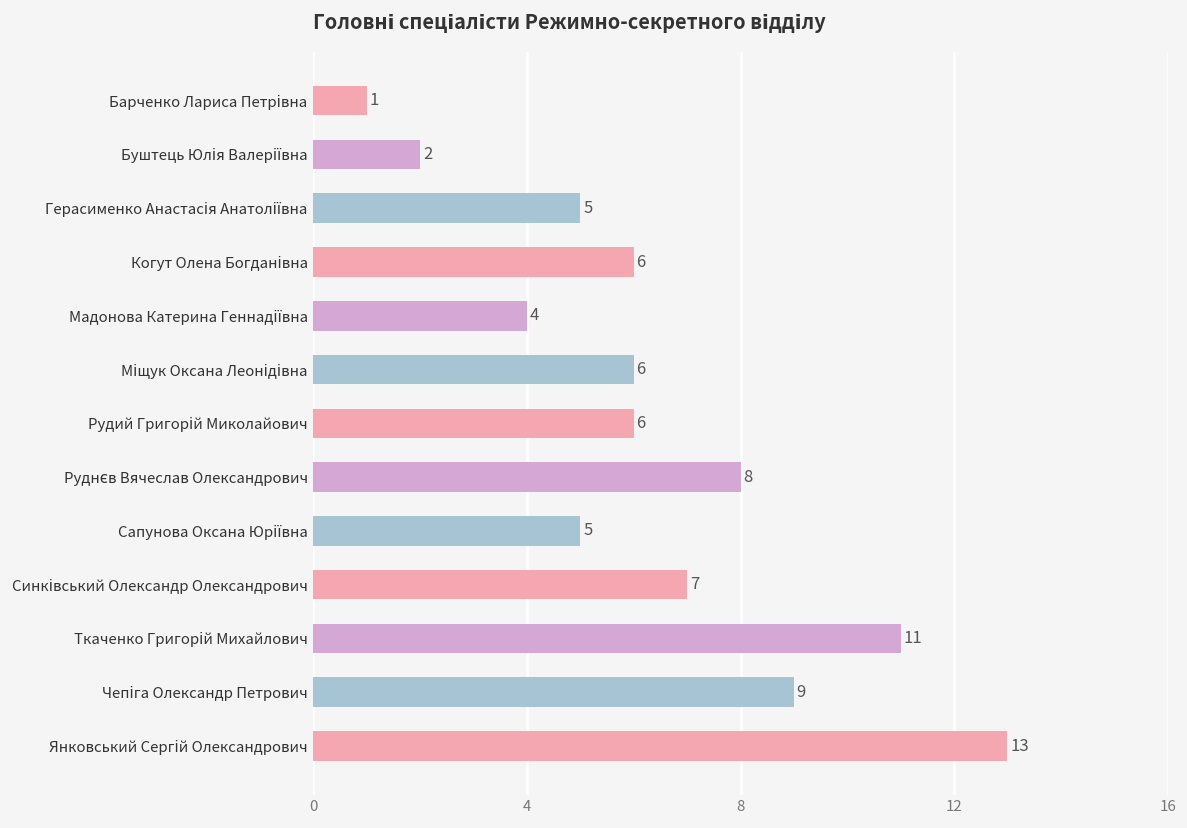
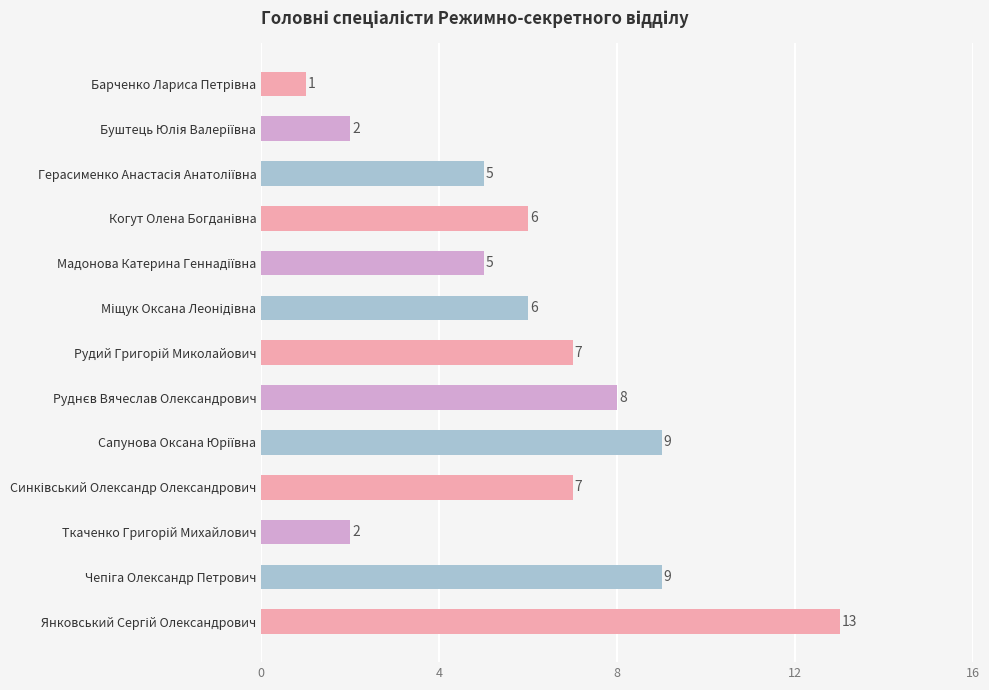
  {
    "Барченко Лариса Петрівна": 1,
    "Буштець Юлія Валеріївна": 2,
    "Герасименко Анастасія Анатоліївна": 5,
    "Когут Олена Богданівна": 6,
-   "Мадонова Катерина Геннадіївна": 4,
+   "Мадонова Катерина Геннадіївна": 5,
    "Міщук Оксана Леонідівна": 6,
-   "Рудий Григорій Миколайович": 6,
+   "Рудий Григорій Миколайович": 7,
    "Руднєв Вячеслав Олександрович": 8,
-   "Сапунова Оксана Юріївна": 5,
+   "Сапунова Оксана Юріївна": 9,
    "Синківський Олександр Олександрович": 7,
-   "Ткаченко Григорій Михайлович": 11,
+   "Ткаченко Григорій Михайлович": 2,
    "Чепіга Олександр Петрович": 9,
    "Янковський Сергій Олександрович": 13
  }
